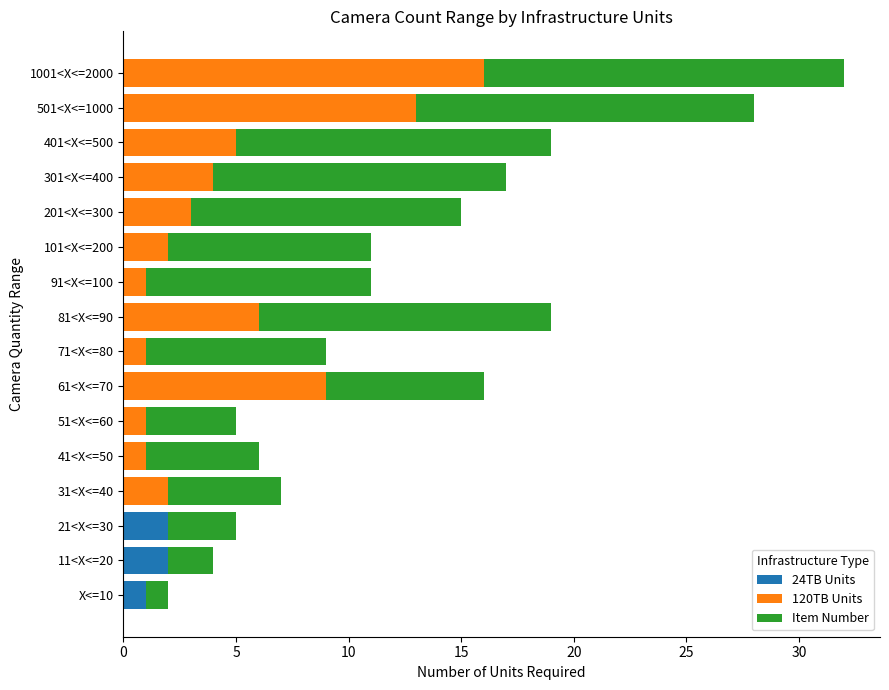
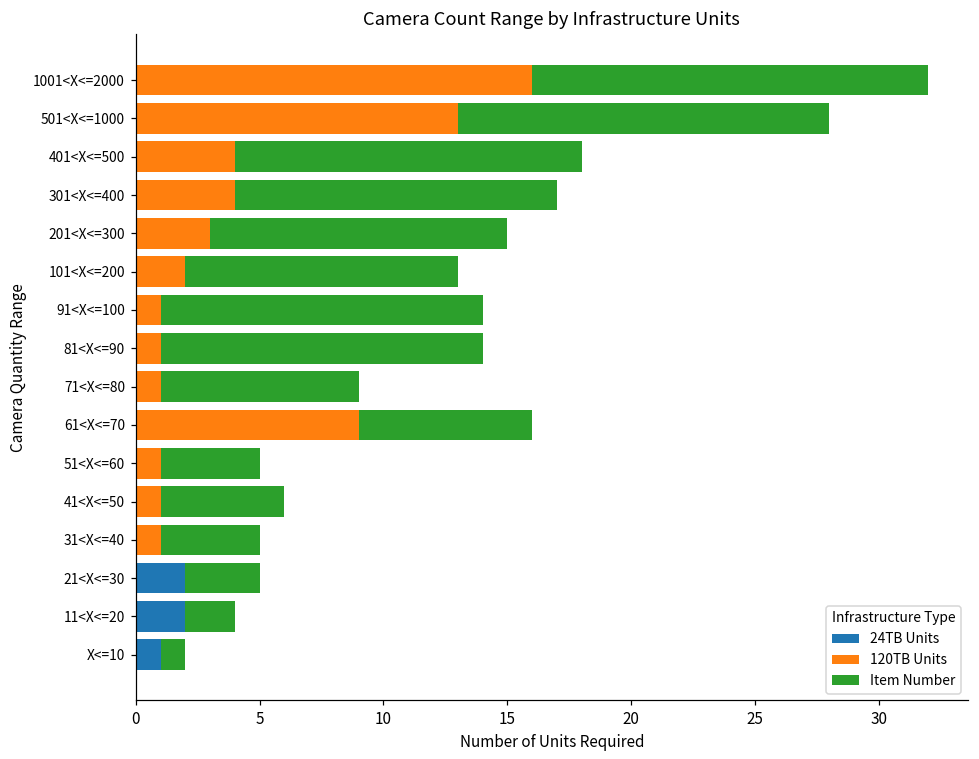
  {
    "24TB Units": {
      "1001<X<=2000": 0,
      "501<X<=1000": 0,
      "401<X<=500": 0,
      "301<X<=400": 0,
      "201<X<=300": 0,
      "101<X<=200": 0,
      "91<X<=100": 0,
      "81<X<=90": 0,
      "71<X<=80": 0,
      "61<X<=70": 0,
      "51<X<=60": 0,
      "41<X<=50": 0,
      "31<X<=40": 0,
      "21<X<=30": 2,
      "11<X<=20": 2,
      "X<=10": 1
    },
    "120TB Units": {
-     "401<X<=500": 5,
-     "81<X<=90": 6,
-     "31<X<=40": 2
+     "401<X<=500": 4,
+     "81<X<=90": 1,
+     "31<X<=40": 1
    },
    "Item Number": {
      "1001<X<=2000": 16,
      "501<X<=1000": 15,
      "401<X<=500": 14,
      "301<X<=400": 13,
      "201<X<=300": 12,
-     "101<X<=200": 9,
-     "91<X<=100": 10,
+     "101<X<=200": 11,
+     "91<X<=100": 13,
      "81<X<=90": 13,
      "71<X<=80": 8,
      "61<X<=70": 7,
      "51<X<=60": 4,
      "41<X<=50": 5,
-     "31<X<=40": 5,
+     "31<X<=40": 4,
      "21<X<=30": 3,
      "11<X<=20": 2,
      "X<=10": 1
    }
  }
